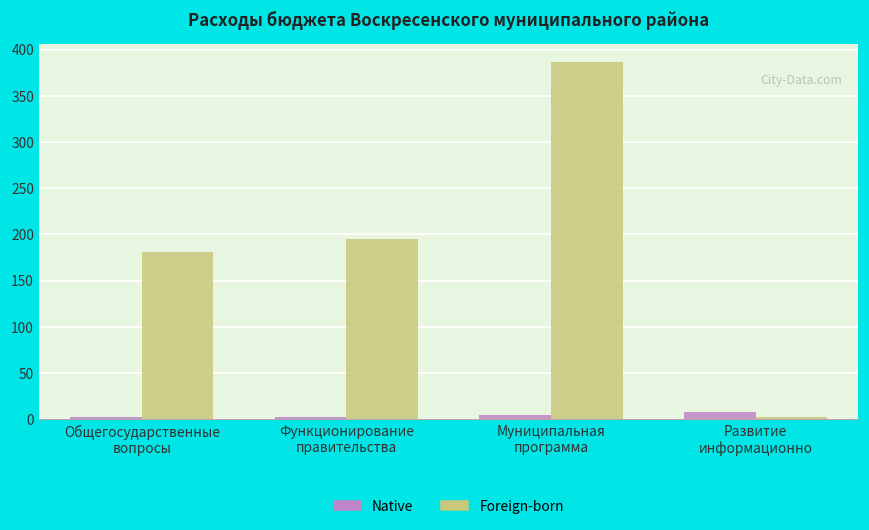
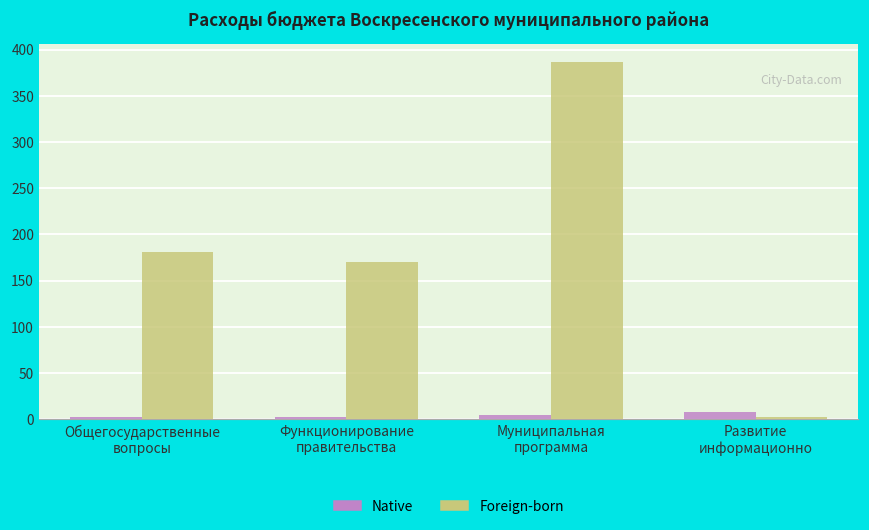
  {
    "Native": {
      "Муниципальная программа": 0,
      "Развитие информационно": 10
    },
    "Foreign-born": {
      "Общегосударственные вопросы": 180,
-     "Функционирование правительства": 200,
+     "Функционирование правительства": 170,
      "Муниципальная программа": 390
    }
  }
